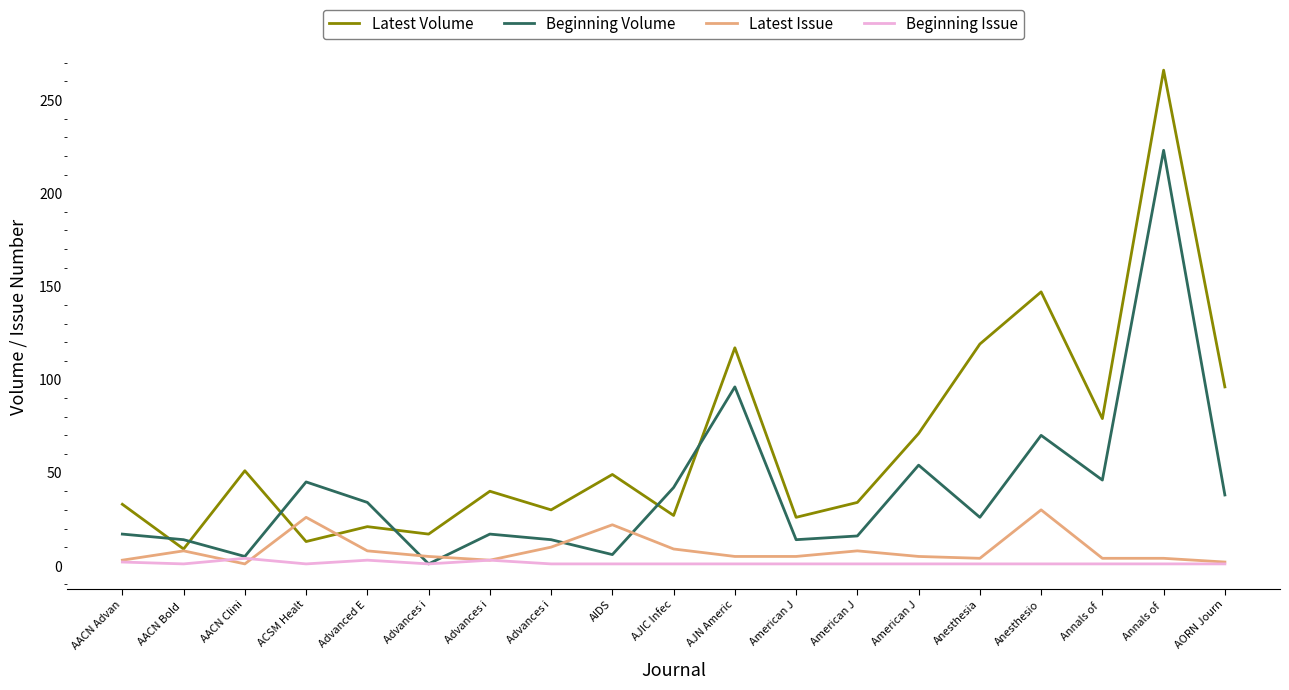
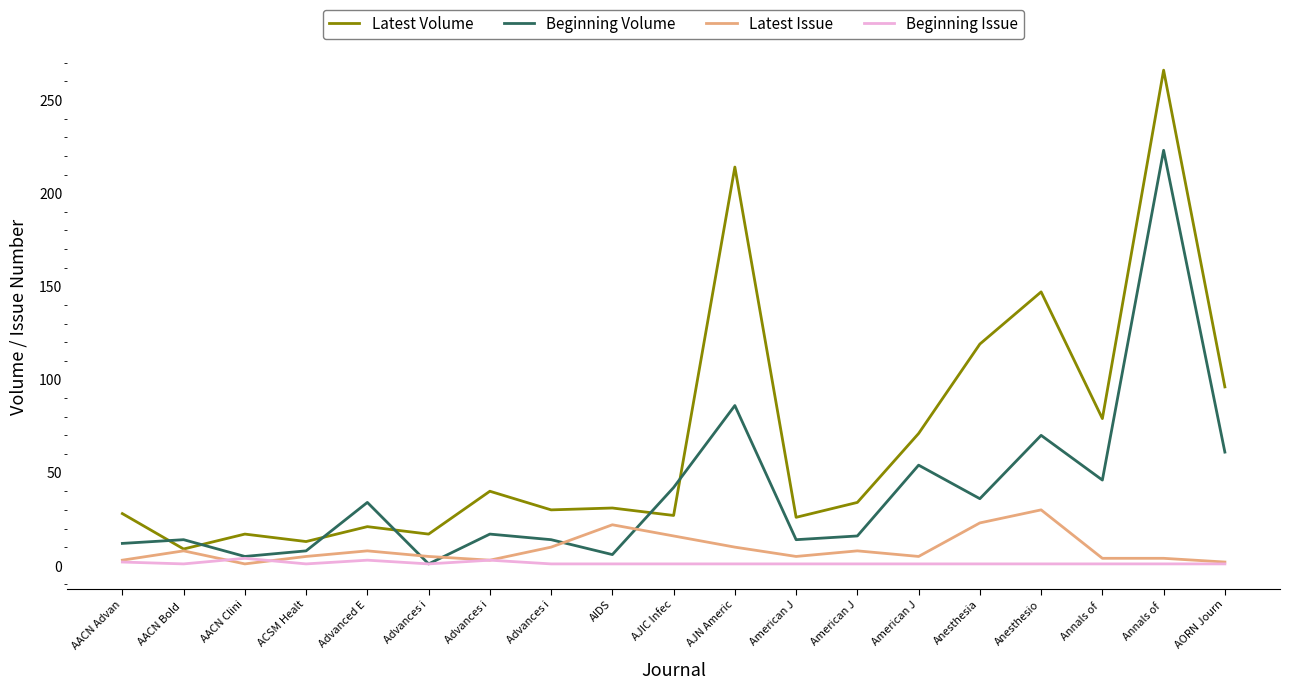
  {
    "Latest Volume": {
-     "AACN Advan": 33,
-     "AACN Clini": 51,
+     "AACN Advan": 28,
+     "AACN Clini": 17,
      "ACSM Healt": 13,
      "Advanced E": 21,
-     "AIDS": 49,
+     "AIDS": 31,
      "AJIC Infec": 27,
-     "AJN Americ": 117,
+     "AJN Americ": 214,
      "Anesthesia": 119,
      "Anesthesio": 147,
      "AORN Journ": 96
    },
    "Beginning Volume": {
-     "AACN Advan": 17,
+     "AACN Advan": 12,
      "AACN Bold": 14,
-     "ACSM Healt": 45,
+     "ACSM Healt": 8,
      "Advanced E": 34,
      "AIDS": 6,
      "AJIC Infec": 42,
-     "AJN Americ": 96,
-     "Anesthesia": 26,
+     "AJN Americ": 86,
+     "Anesthesia": 36,
      "Anesthesio": 70,
-     "AORN Journ": 38
+     "AORN Journ": 61
    },
    "Latest Issue": {
      "AACN Clini": 1,
-     "ACSM Healt": 26,
+     "ACSM Healt": 5,
      "Advanced E": 8,
      "AIDS": 22,
-     "AJIC Infec": 9,
-     "AJN Americ": 5,
-     "Anesthesia": 4,
+     "AJIC Infec": 16,
+     "AJN Americ": 10,
+     "Anesthesia": 23,
      "Anesthesio": 30
    },
    "Beginning Issue": {
      "AACN Bold": 1,
      "ACSM Healt": 1,
      "Advanced E": 3,
      "AIDS": 1,
      "AJIC Infec": 1,
      "AJN Americ": 1,
      "Anesthesia": 1,
      "Anesthesio": 1
    }
  }
